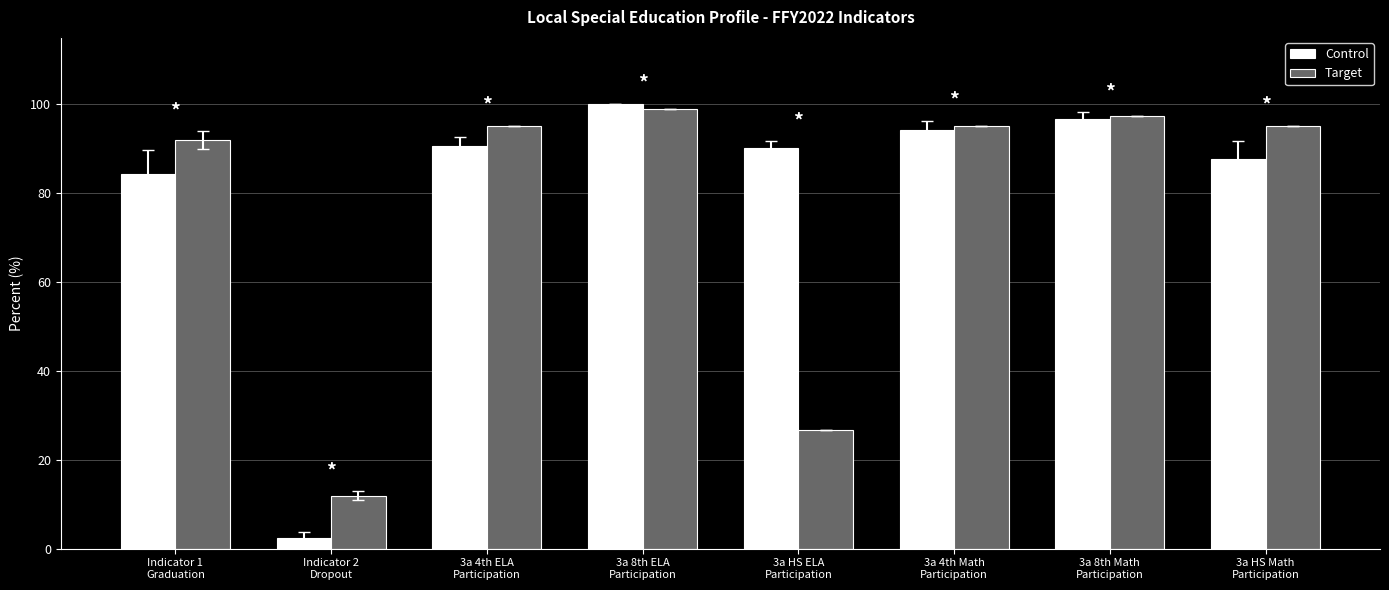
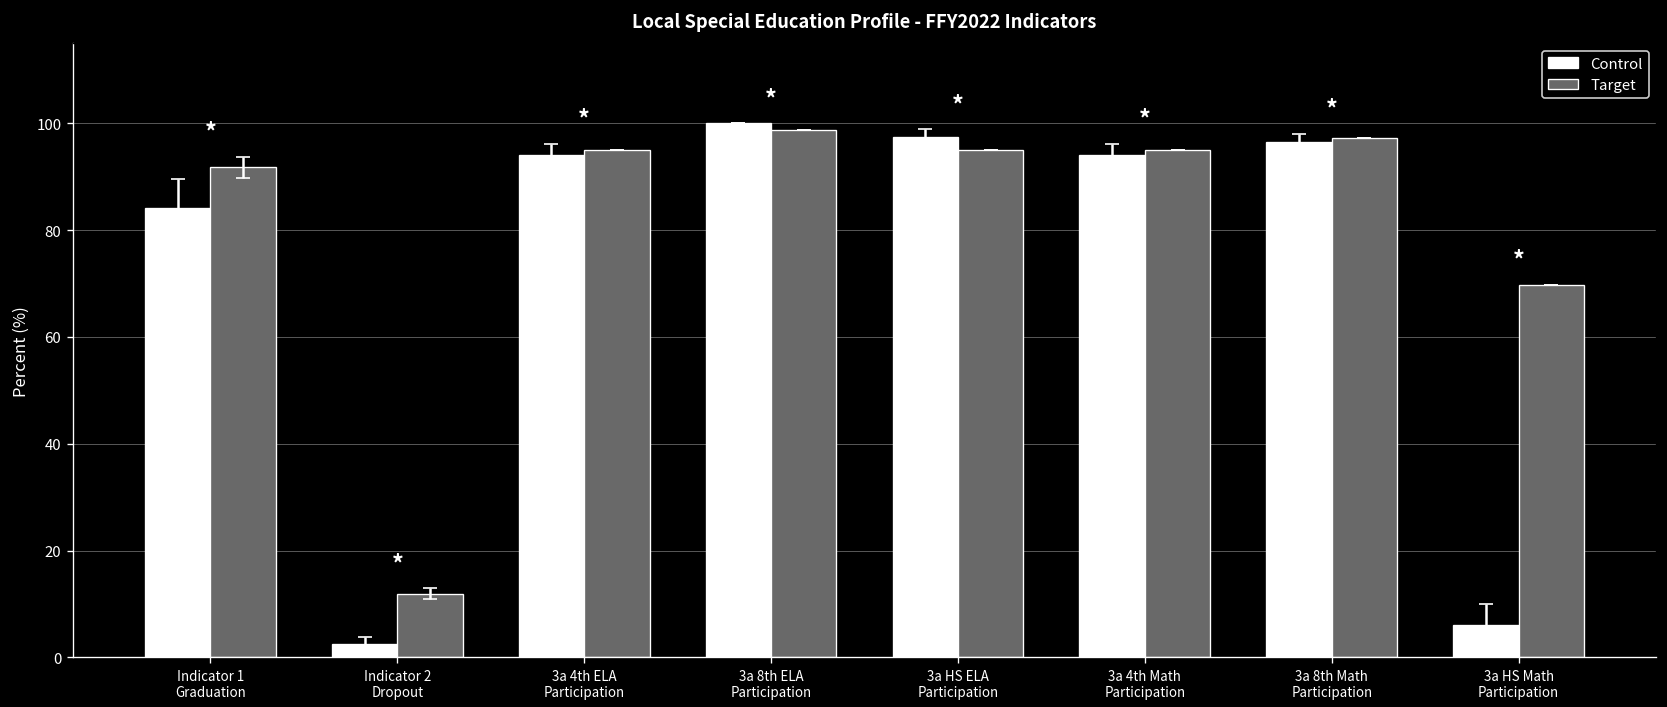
  {
    "Control": {
      "Indicator 1 Graduation": 84,
      "Indicator 2 Dropout": 2,
-     "3a 4th ELA Participation": 91,
+     "3a 4th ELA Participation": 94,
      "3a 8th ELA Participation": 100,
-     "3a HS ELA Participation": 90,
+     "3a HS ELA Participation": 97,
      "3a 4th Math Participation": 94,
      "3a 8th Math Participation": 97,
-     "3a HS Math Participation": 88
+     "3a HS Math Participation": 6
    },
    "Target": {
      "Indicator 1 Graduation": 92,
      "Indicator 2 Dropout": 12,
      "3a 4th ELA Participation": 95,
      "3a 8th ELA Participation": 99,
-     "3a HS ELA Participation": 27,
+     "3a HS ELA Participation": 95,
      "3a 4th Math Participation": 95,
      "3a 8th Math Participation": 97,
-     "3a HS Math Participation": 95
+     "3a HS Math Participation": 70
    }
  }
